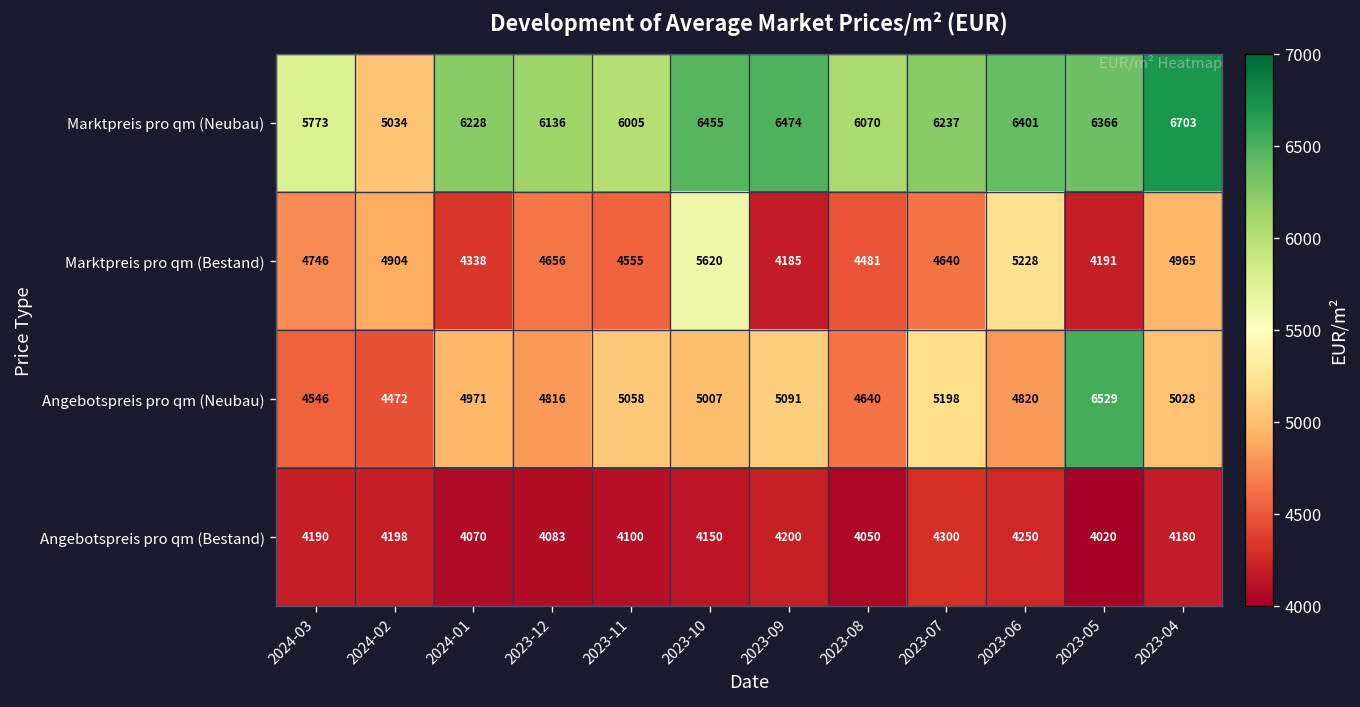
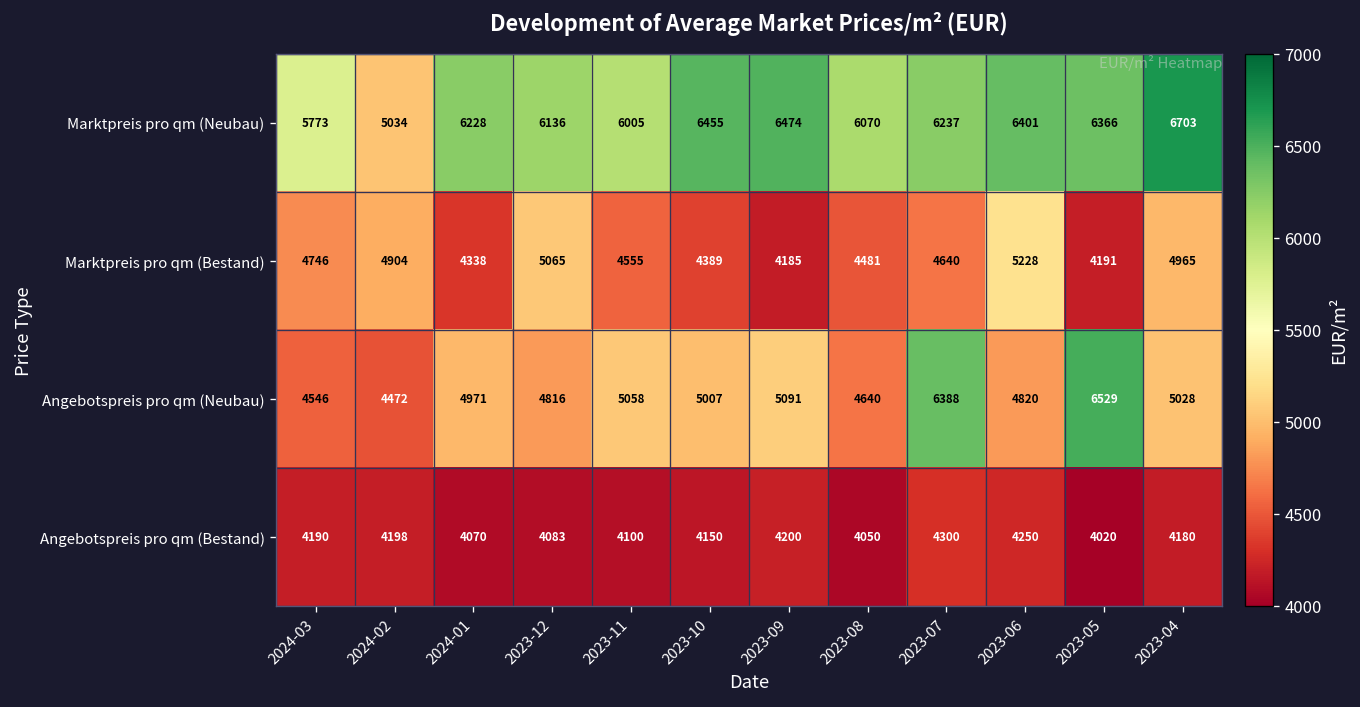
  {
    "Marktpreis pro qm (Neubau)": {
      "2024-03": 5773,
      "2024-02": 5034,
      "2024-01": 6228,
      "2023-12": 6136,
      "2023-11": 6005,
      "2023-10": 6455,
      "2023-09": 6474,
      "2023-08": 6070,
      "2023-07": 6237,
      "2023-06": 6401,
      "2023-05": 6366
    },
    "Marktpreis pro qm (Bestand)": {
      "2024-03": 4746,
      "2024-02": 4904,
      "2024-01": 4338,
-     "2023-12": 4656,
+     "2023-12": 5065,
      "2023-11": 4555,
-     "2023-10": 5620,
+     "2023-10": 4389,
      "2023-09": 4185,
      "2023-08": 4481,
      "2023-07": 4640,
      "2023-06": 5228,
      "2023-05": 4191,
      "2023-04": 4965
    },
    "Angebotspreis pro qm (Neubau)": {
      "2024-03": 4546,
      "2024-02": 4472,
      "2024-01": 4971,
      "2023-12": 4816,
      "2023-11": 5058,
      "2023-10": 5007,
      "2023-09": 5091,
      "2023-08": 4640,
-     "2023-07": 5198,
+     "2023-07": 6388,
      "2023-06": 4820,
      "2023-05": 6529,
      "2023-04": 5028
    },
    "Angebotspreis pro qm (Bestand)": {
      "2024-03": 4190,
      "2024-02": 4198,
      "2024-01": 4070,
      "2023-12": 4083,
      "2023-11": 4100,
      "2023-10": 4150,
      "2023-09": 4200,
      "2023-08": 4050,
      "2023-07": 4300,
      "2023-06": 4250,
      "2023-05": 4020,
      "2023-04": 4180
    }
  }
